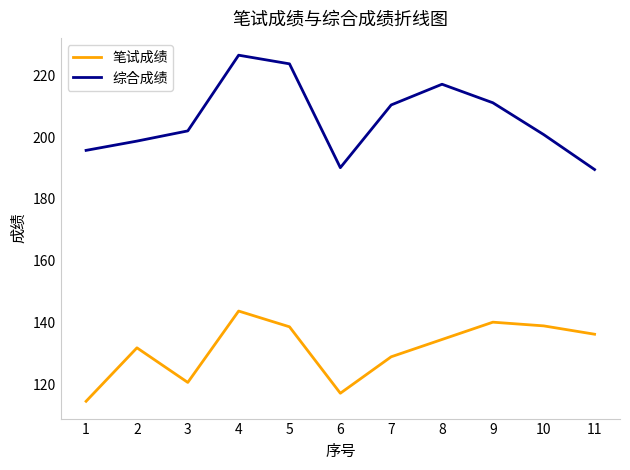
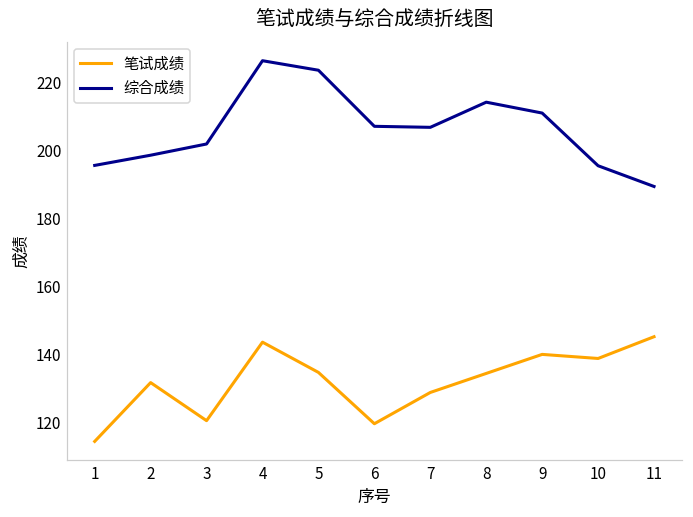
  {
    "笔试成绩": {
      "1": 115,
      "2": 132,
      "3": 121,
      "4": 144,
-     "5": 139,
-     "6": 117,
+     "5": 135,
+     "6": 120,
      "7": 129,
      "8": 135,
      "9": 140,
      "10": 139,
-     "11": 136
+     "11": 145
    },
    "综合成绩": {
      "1": 196,
      "2": 199,
      "3": 202,
      "4": 227,
      "5": 224,
-     "6": 190,
-     "7": 210,
-     "8": 217,
+     "6": 207,
+     "7": 207,
+     "8": 214,
      "9": 211,
-     "10": 201,
+     "10": 196,
      "11": 190
    }
  }
